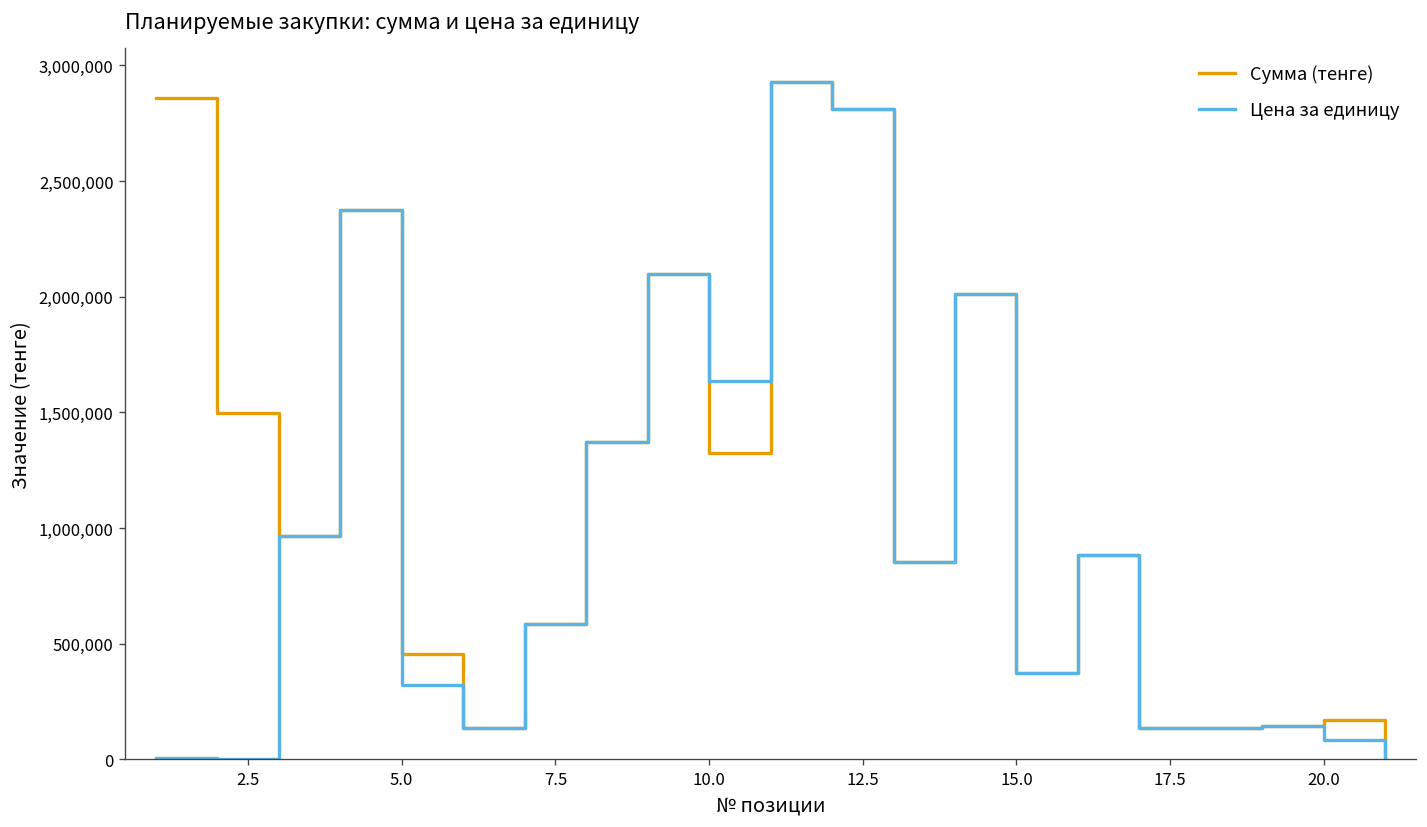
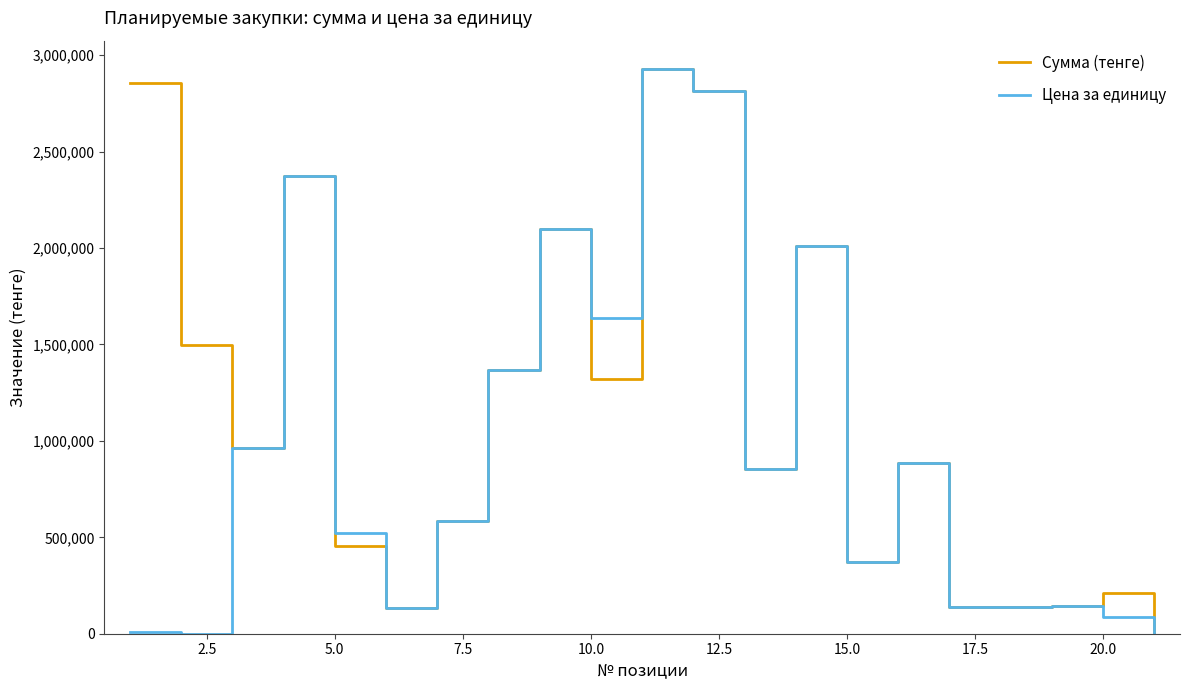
  {
    "Сумма (тенге)": {
      "5.0": "460,000",
      "10.0": "1,320,000",
-     "20.0": "170,000"
+     "20.0": "210,000"
    },
    "Цена за единицу": {
-     "5.0": "320,000",
+     "5.0": "520,000",
      "10.0": "1,640,000",
      "20.0": "90,000"
    }
  }
